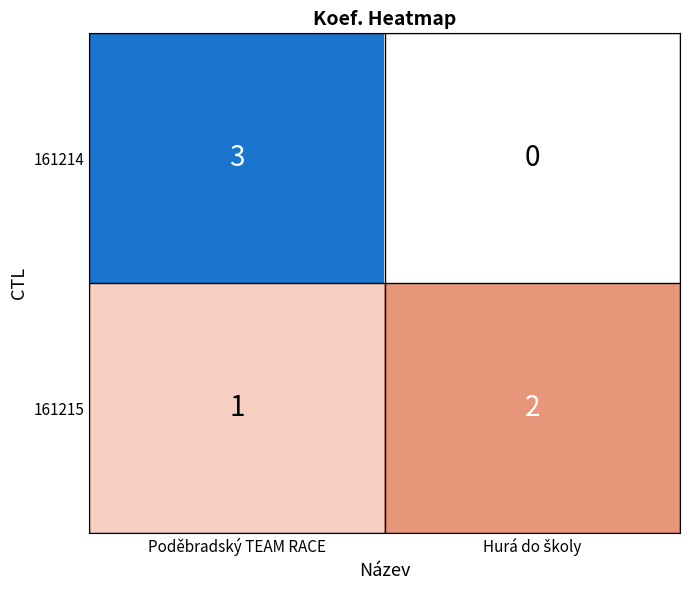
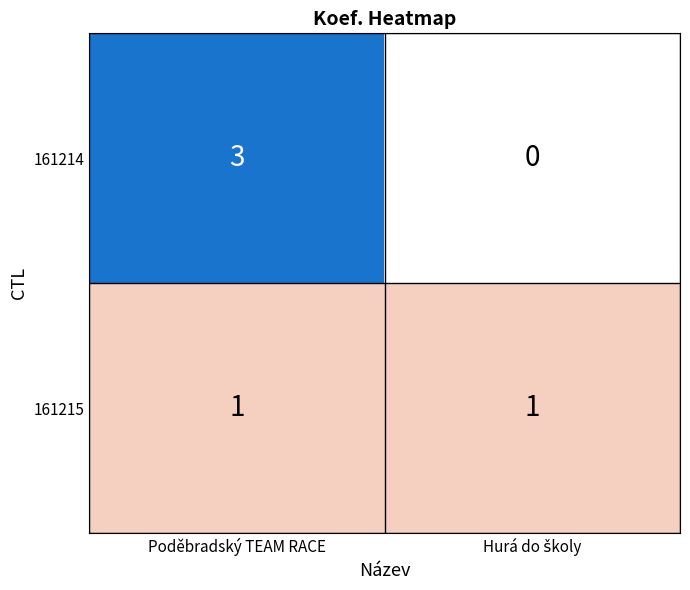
  {
    "161214": {
      "Poděbradský TEAM RACE": 3,
      "Hurá do školy": 0
    },
    "161215": {
      "Poděbradský TEAM RACE": 1,
-     "Hurá do školy": 2
+     "Hurá do školy": 1
    }
  }
